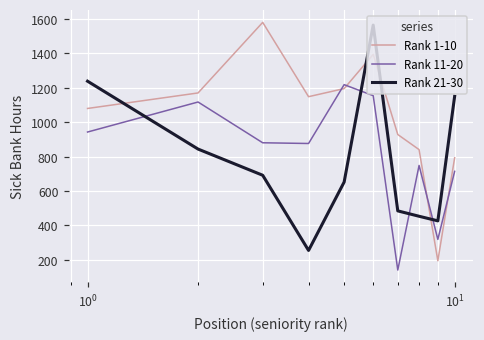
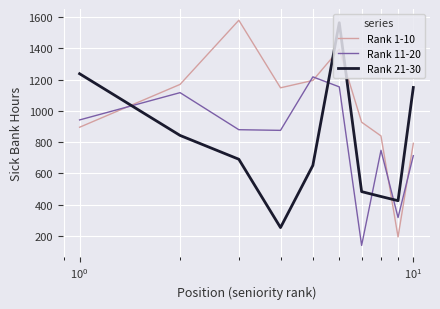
  {
    "Rank 1-10": {
-     "10^0": 1080,
+     "10^0": 900,
      "10^1": 790
    },
    "Rank 11-20": {
      "10^0": 940,
      "10^1": 710
    },
    "Rank 21-30": {
      "10^0": 1240,
      "10^1": 1150
    }
  }
